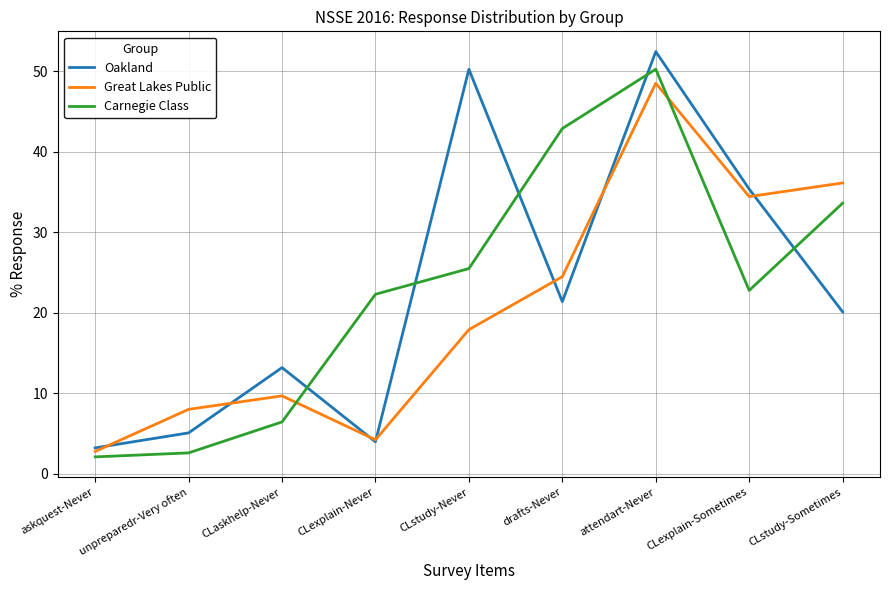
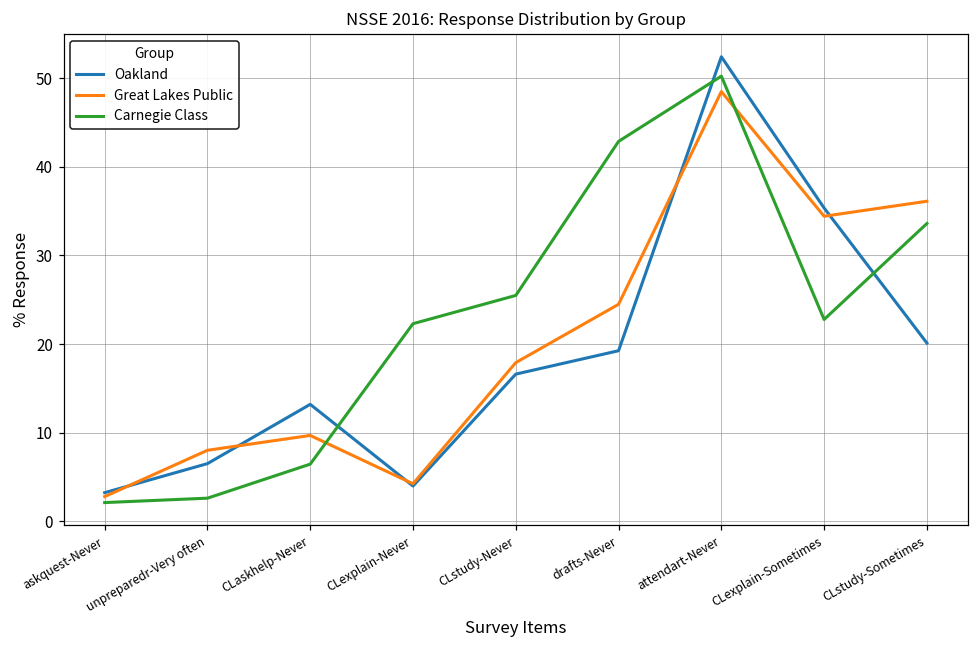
  {
    "Oakland": {
      "askquest-Never": 3,
-     "unpreparedr-Very often": 5,
+     "unpreparedr-Very often": 6,
      "CLaskhelp-Never": 13,
-     "CLstudy-Never": 50,
-     "drafts-Never": 21,
+     "CLstudy-Never": 17,
+     "drafts-Never": 19,
      "attendart-Never": 52,
      "CLexplain-Sometimes": 35,
      "CLstudy-Sometimes": 20
    },
    "Great Lakes Public": {
      "askquest-Never": 3,
      "unpreparedr-Very often": 8,
      "CLaskhelp-Never": 10,
      "CLstudy-Never": 18,
      "drafts-Never": 24,
      "attendart-Never": 49,
      "CLexplain-Sometimes": 34,
      "CLstudy-Sometimes": 36
    },
    "Carnegie Class": {
      "askquest-Never": 2,
      "unpreparedr-Very often": 3,
      "CLaskhelp-Never": 6,
      "CLexplain-Never": 22,
      "CLstudy-Never": 25,
      "drafts-Never": 43,
      "attendart-Never": 50,
      "CLexplain-Sometimes": 23,
      "CLstudy-Sometimes": 34
    }
  }
